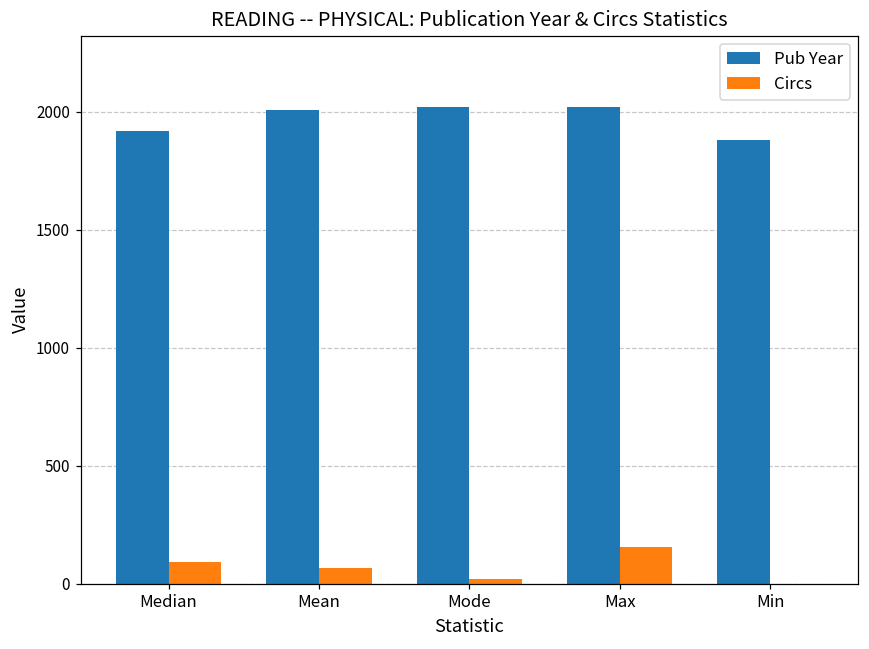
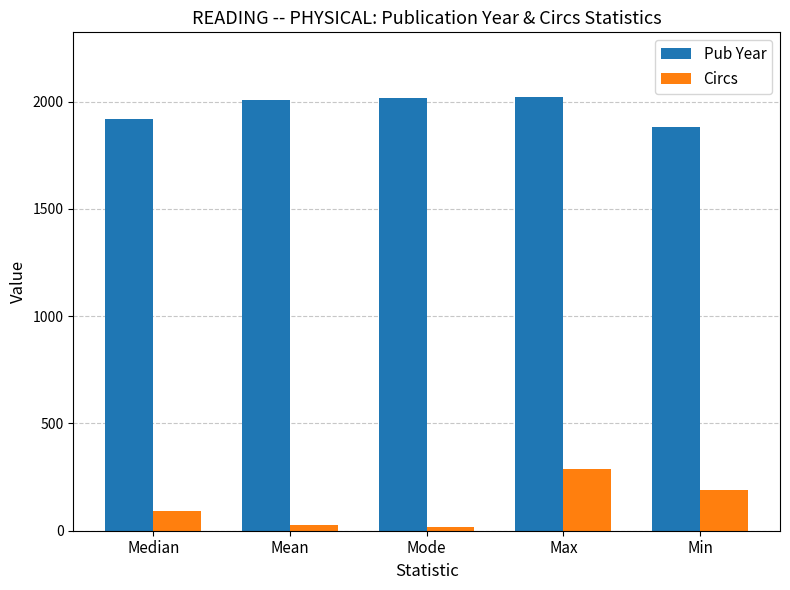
  {
    "Pub Year": {
      "Median": 1920,
      "Mean": 2010,
      "Mode": 2020,
      "Max": 2020,
      "Min": 1880
    },
    "Circs": {
      "Median": 90,
-     "Mean": 70,
+     "Mean": 30,
      "Mode": 20,
-     "Max": 160,
-     "Min": 0
+     "Max": 290,
+     "Min": 190
    }
  }
